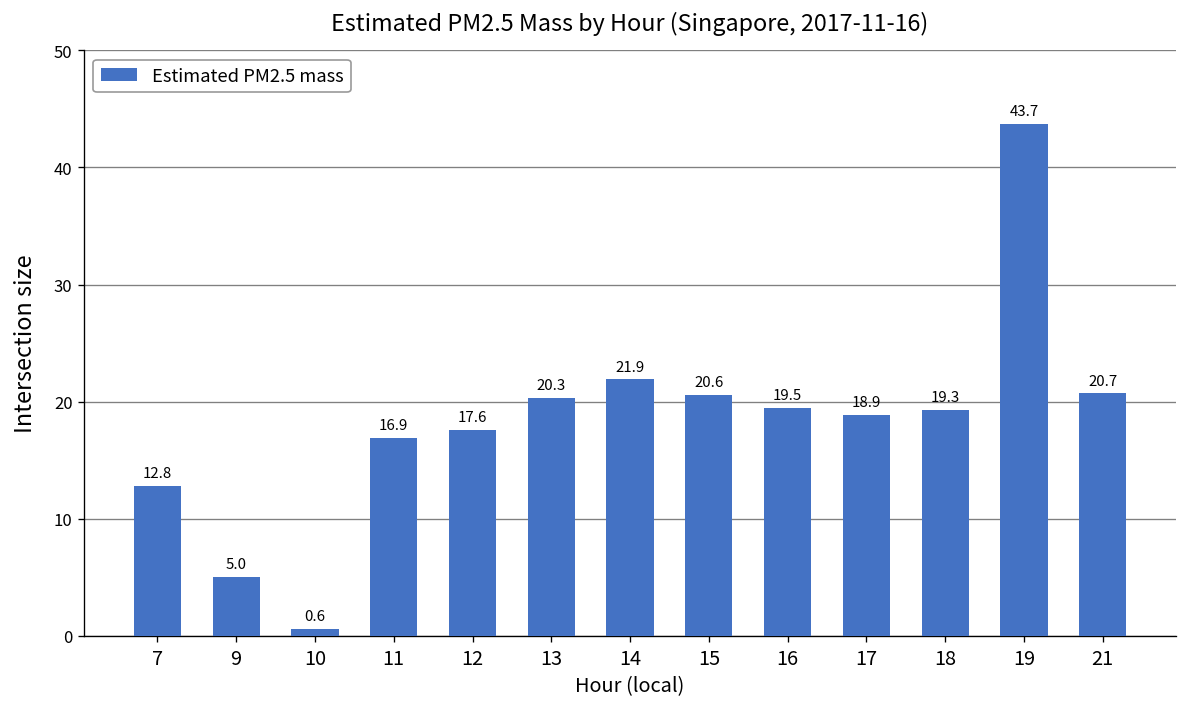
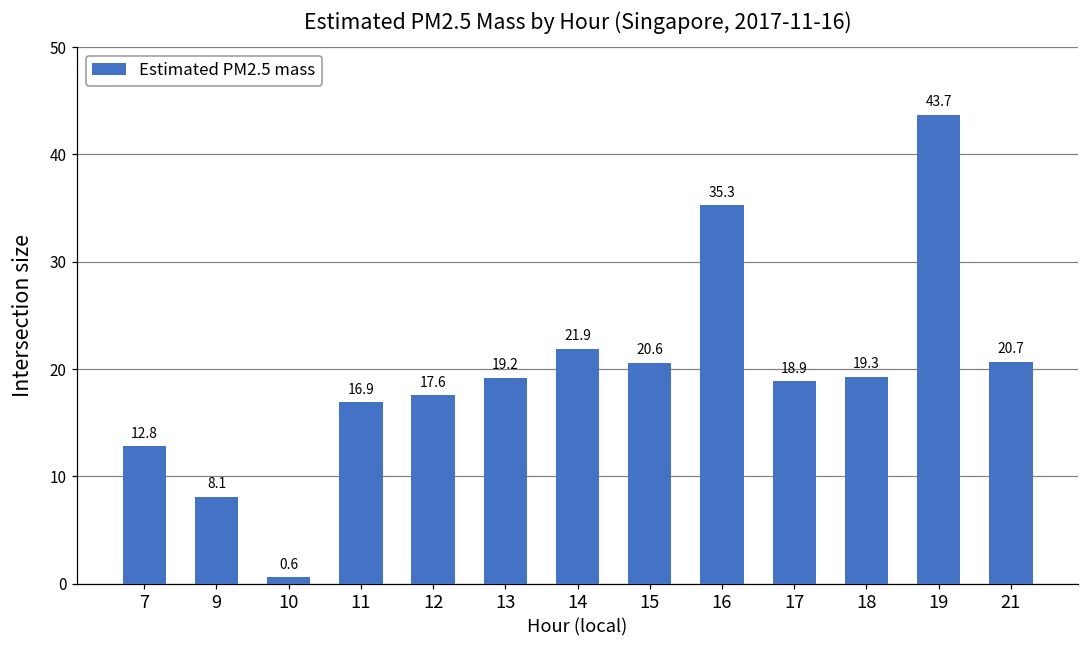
  {
    "7": 12.8,
-   "9": 5.0,
+   "9": 8.1,
    "10": 0.6,
    "11": 16.9,
    "12": 17.6,
-   "13": 20.3,
+   "13": 19.2,
    "14": 21.9,
    "15": 20.6,
-   "16": 19.5,
+   "16": 35.3,
    "17": 18.9,
    "18": 19.3,
    "19": 43.7,
    "21": 20.7
  }
